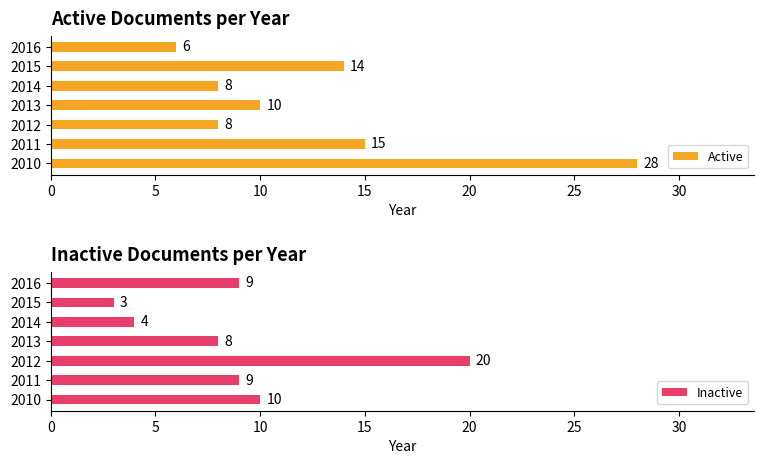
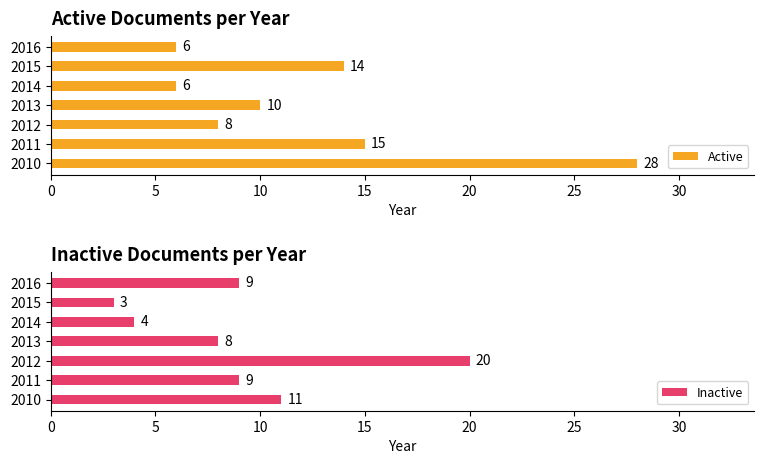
  {
    "Active Documents per Year": {
      "2016": 6,
      "2015": 14,
-     "2014": 8,
+     "2014": 6,
      "2013": 10,
      "2012": 8,
      "2011": 15,
      "2010": 28
    },
    "Inactive Documents per Year": {
      "2016": 9,
      "2015": 3,
      "2014": 4,
      "2013": 8,
      "2012": 20,
      "2011": 9,
-     "2010": 10
+     "2010": 11
    }
  }
